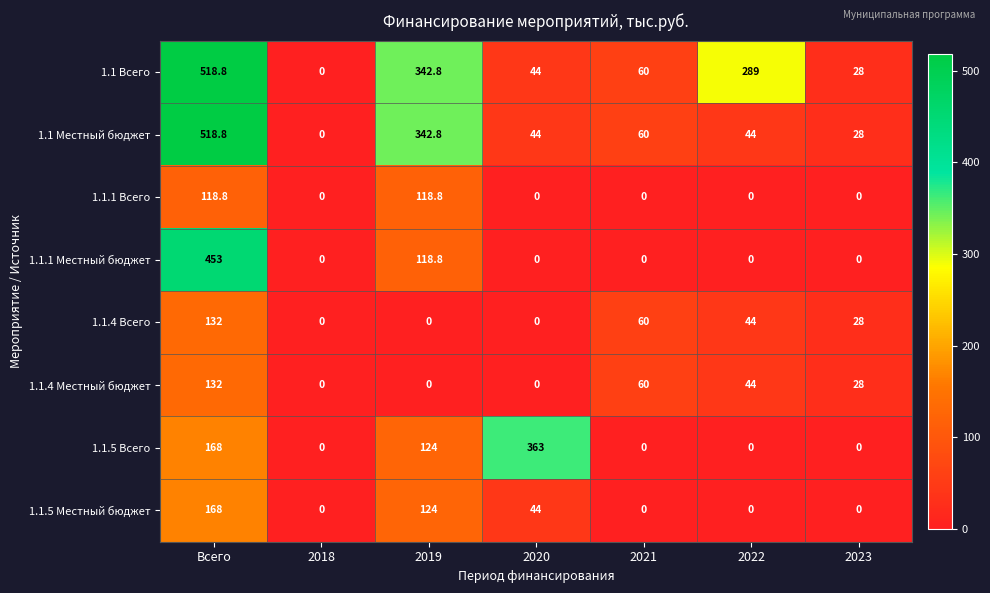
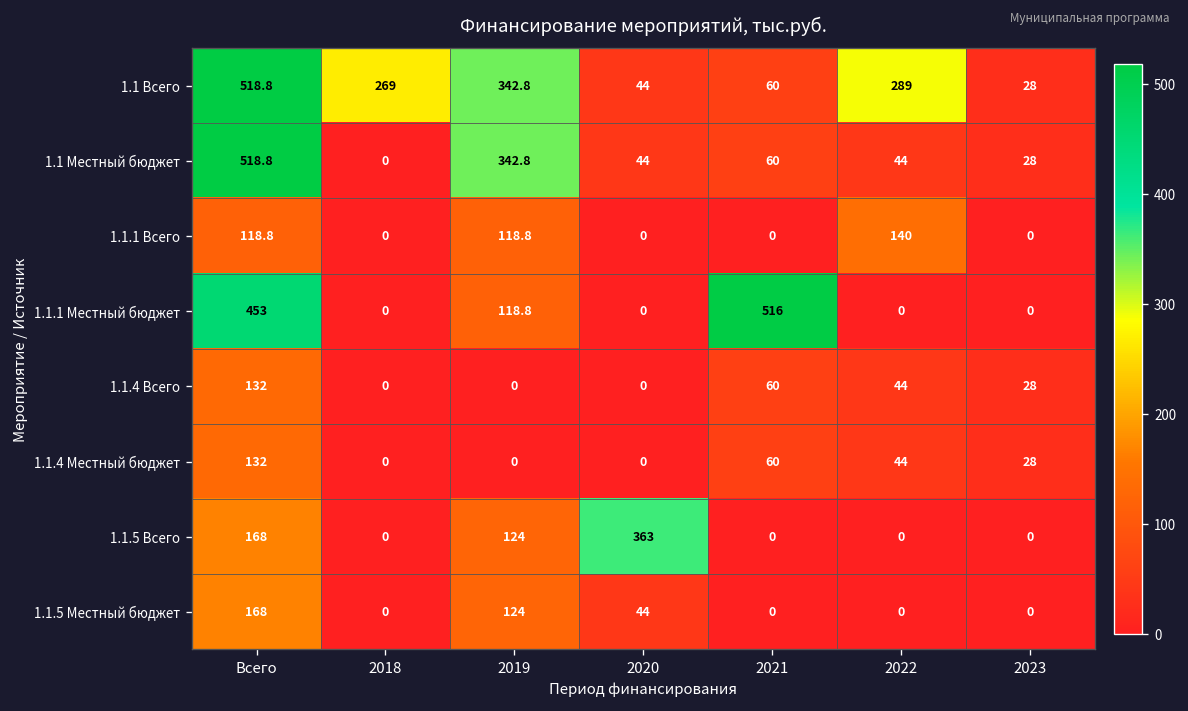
  {
    "1.1 Всего": {
      "Всего": 518.8,
-     "2018": 0,
+     "2018": 269,
      "2019": 342.8,
      "2020": 44,
      "2021": 60,
      "2022": 289,
      "2023": 28
    },
    "1.1 Местный бюджет": {
      "Всего": 518.8,
      "2018": 0,
      "2019": 342.8,
      "2020": 44,
      "2021": 60,
      "2022": 44,
      "2023": 28
    },
    "1.1.1 Всего": {
      "Всего": 118.8,
      "2018": 0,
      "2019": 118.8,
      "2020": 0,
      "2021": 0,
-     "2022": 0,
+     "2022": 140,
      "2023": 0
    },
    "1.1.1 Местный бюджет": {
      "Всего": 453,
      "2018": 0,
      "2019": 118.8,
      "2020": 0,
-     "2021": 0,
+     "2021": 516,
      "2022": 0,
      "2023": 0
    },
    "1.1.4 Всего": {
      "Всего": 132,
      "2018": 0,
      "2019": 0,
      "2020": 0,
      "2021": 60,
      "2022": 44,
      "2023": 28
    },
    "1.1.4 Местный бюджет": {
      "Всего": 132,
      "2018": 0,
      "2019": 0,
      "2020": 0,
      "2021": 60,
      "2022": 44,
      "2023": 28
    },
    "1.1.5 Всего": {
      "Всего": 168,
      "2018": 0,
      "2019": 124,
      "2020": 363,
      "2021": 0,
      "2022": 0,
      "2023": 0
    },
    "1.1.5 Местный бюджет": {
      "Всего": 168,
      "2018": 0,
      "2019": 124,
      "2020": 44,
      "2021": 0,
      "2022": 0,
      "2023": 0
    }
  }
